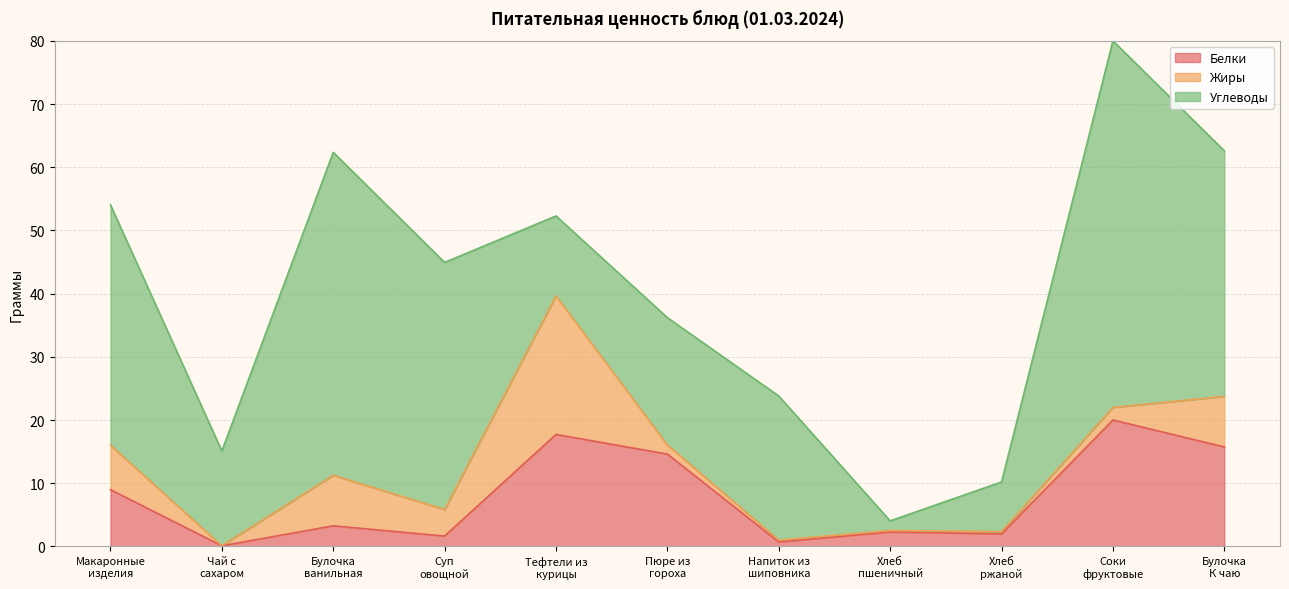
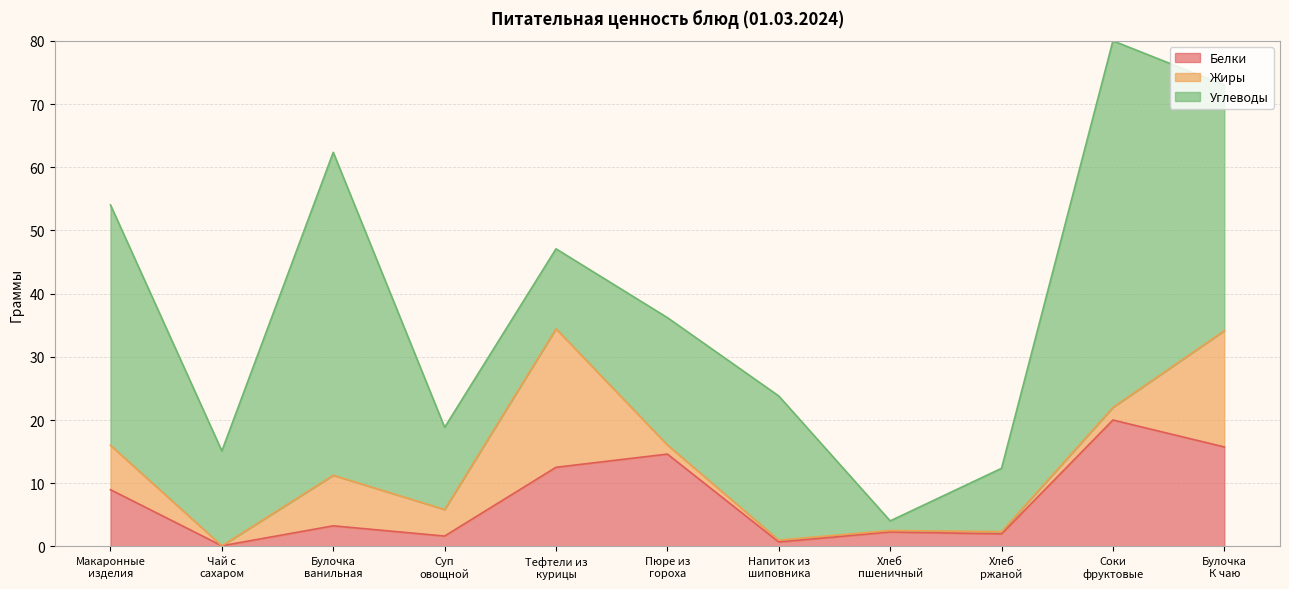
  {
    "Белки": {
      "Макаронные изделия": 9,
      "Булочка ванильная": 3,
      "Суп овощной": 2,
-     "Тефтели из курицы": 18,
+     "Тефтели из курицы": 13,
      "Пюре из гороха": 15,
      "Соки фруктовые": 20,
      "Булочка К чаю": 16
    },
    "Жиры": {
      "Макаронные изделия": 7,
      "Булочка ванильная": 8,
      "Суп овощной": 4,
      "Тефтели из курицы": 22,
      "Пюре из гороха": 1,
      "Соки фруктовые": 2,
-     "Булочка К чаю": 8
+     "Булочка К чаю": 18
    },
    "Углеводы": {
      "Макаронные изделия": 38,
      "Чай с сахаром": 15,
      "Булочка ванильная": 51,
-     "Суп овощной": 39,
+     "Суп овощной": 13,
      "Тефтели из курицы": 13,
      "Пюре из гороха": 20,
      "Напиток из шиповника": 23,
      "Хлеб пшеничный": 2,
-     "Хлеб ржаной": 8,
+     "Хлеб ржаной": 10,
      "Соки фруктовые": 58
    }
  }
